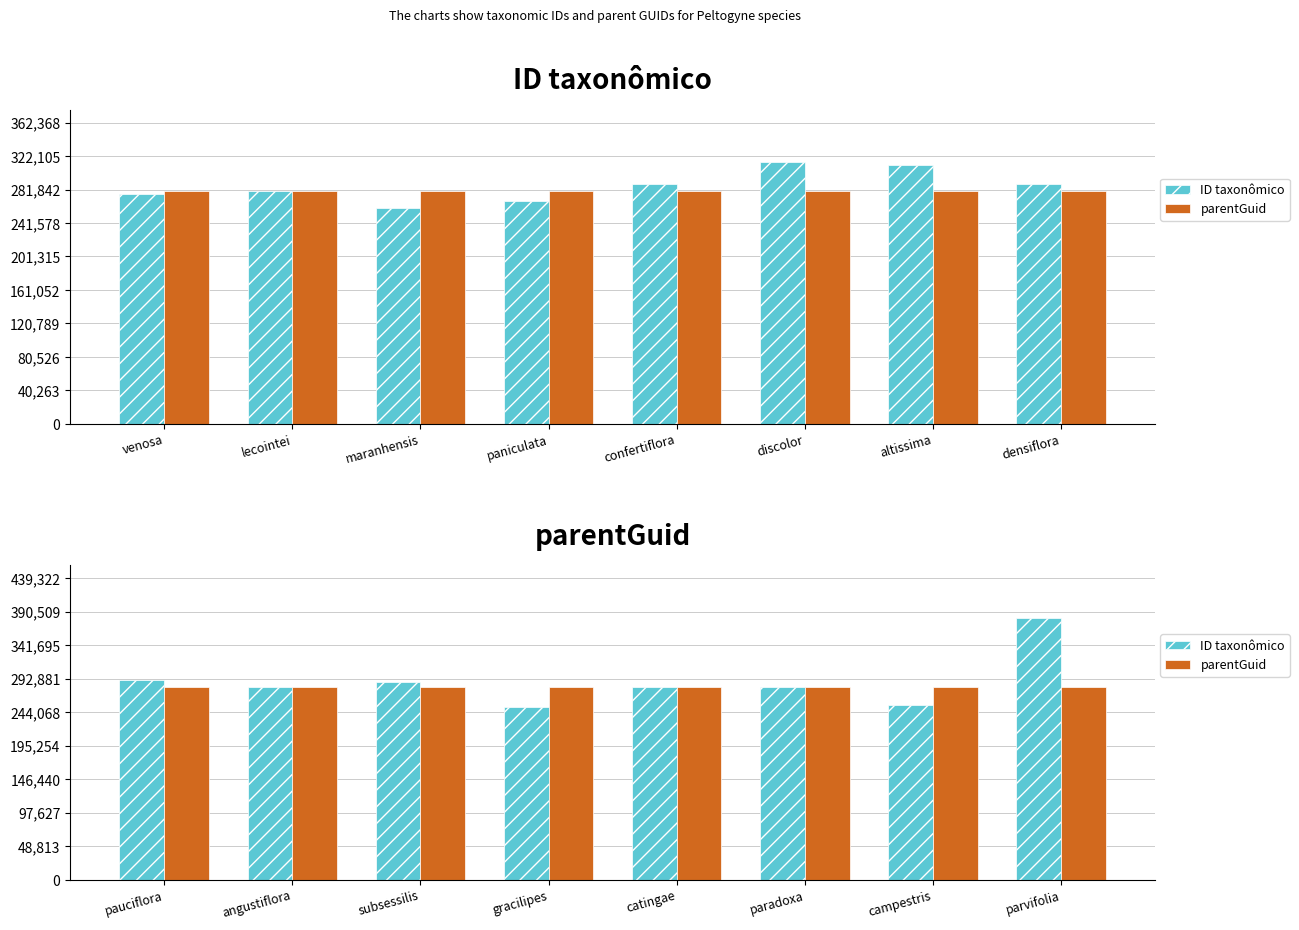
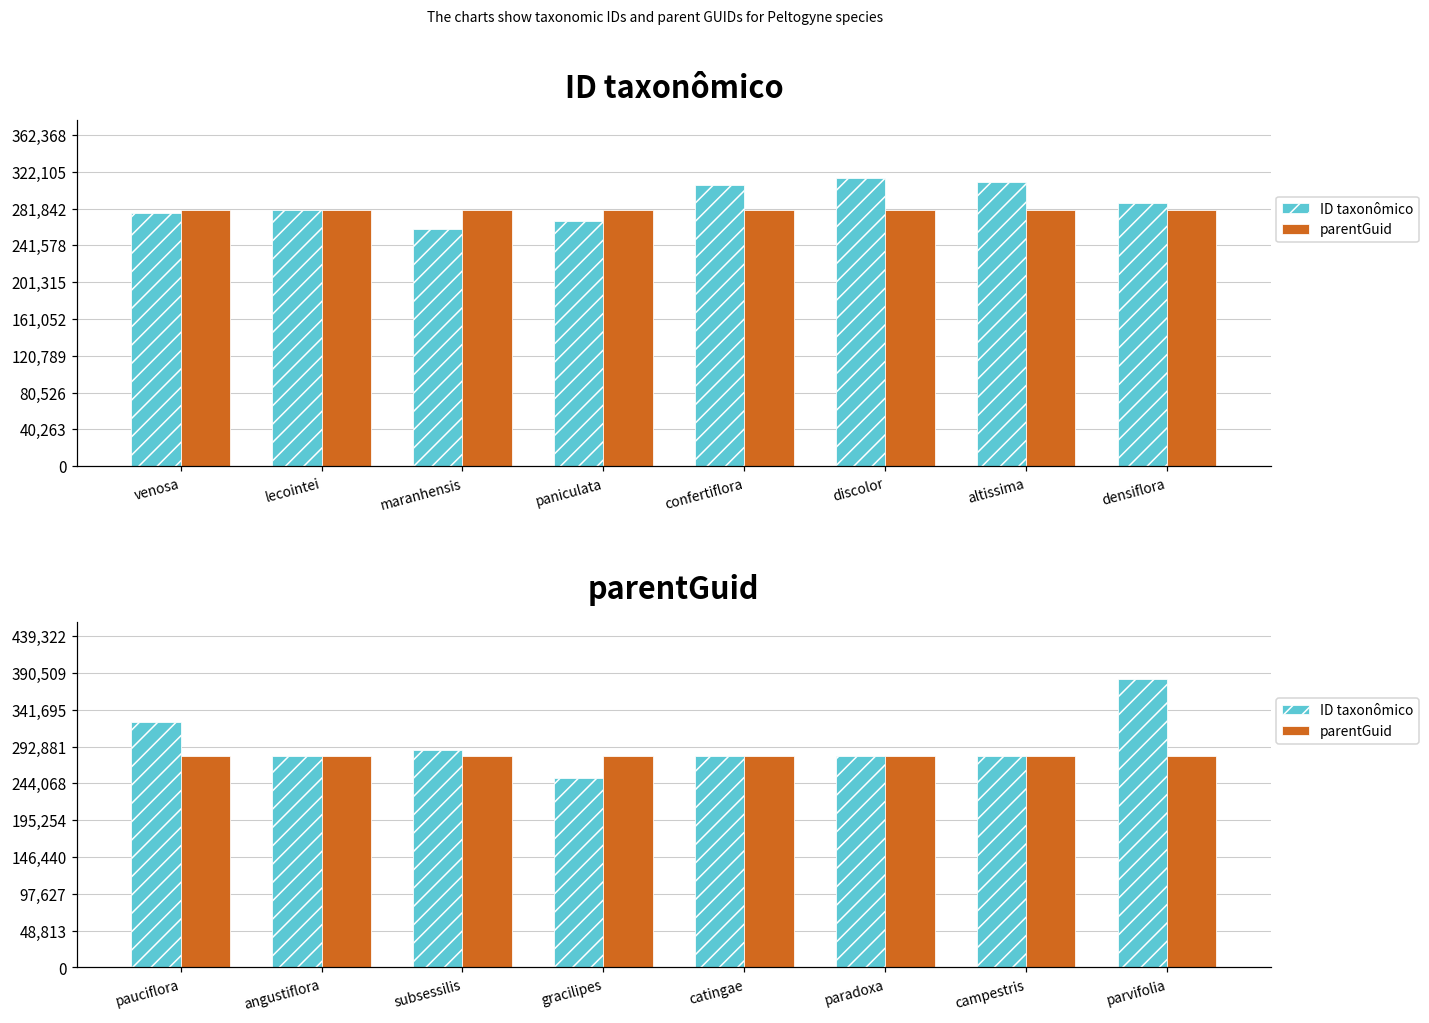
  {
    "ID taxonômico": {
      "ID taxonômico": {
        "venosa": "280,000",
        "lecointei": "280,000",
        "maranhensis": "260,000",
        "paniculata": "270,000",
-       "confertiflora": "290,000",
+       "confertiflora": "310,000",
        "discolor": "320,000",
        "altissima": "310,000",
        "densiflora": "290,000"
      },
      "parentGuid": {
        "venosa": "280,000",
        "lecointei": "280,000",
        "maranhensis": "280,000",
        "paniculata": "280,000",
        "confertiflora": "280,000",
        "discolor": "280,000",
        "altissima": "280,000",
        "densiflora": "280,000"
      }
    },
    "parentGuid": {
      "ID taxonômico": {
-       "pauciflora": "290,000",
+       "pauciflora": "330,000",
        "angustiflora": "280,000",
        "subsessilis": "290,000",
        "gracilipes": "250,000",
        "catingae": "280,000",
        "paradoxa": "280,000",
-       "campestris": "250,000",
+       "campestris": "280,000",
        "parvifolia": "380,000"
      },
      "parentGuid": {
        "pauciflora": "280,000",
        "angustiflora": "280,000",
        "subsessilis": "280,000",
        "gracilipes": "280,000",
        "catingae": "280,000",
        "paradoxa": "280,000",
        "campestris": "280,000",
        "parvifolia": "280,000"
      }
    }
  }
